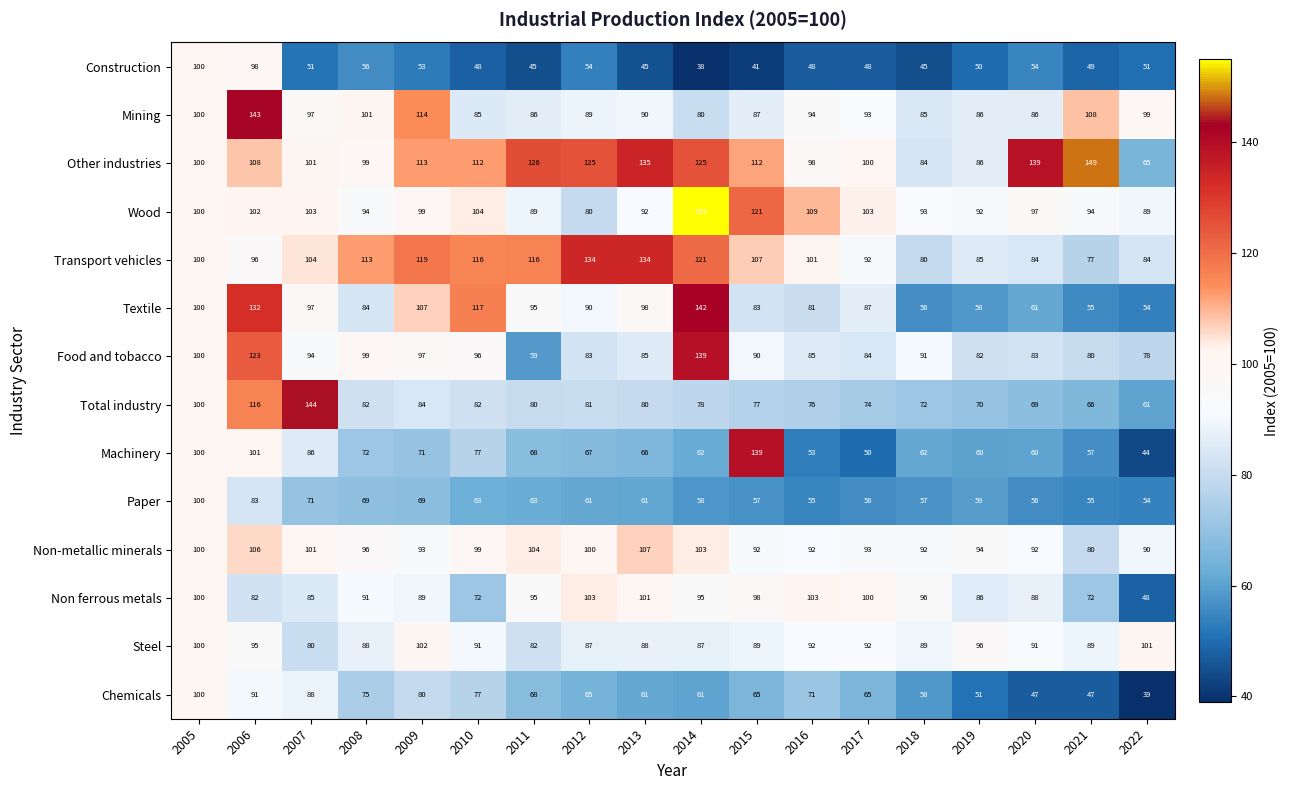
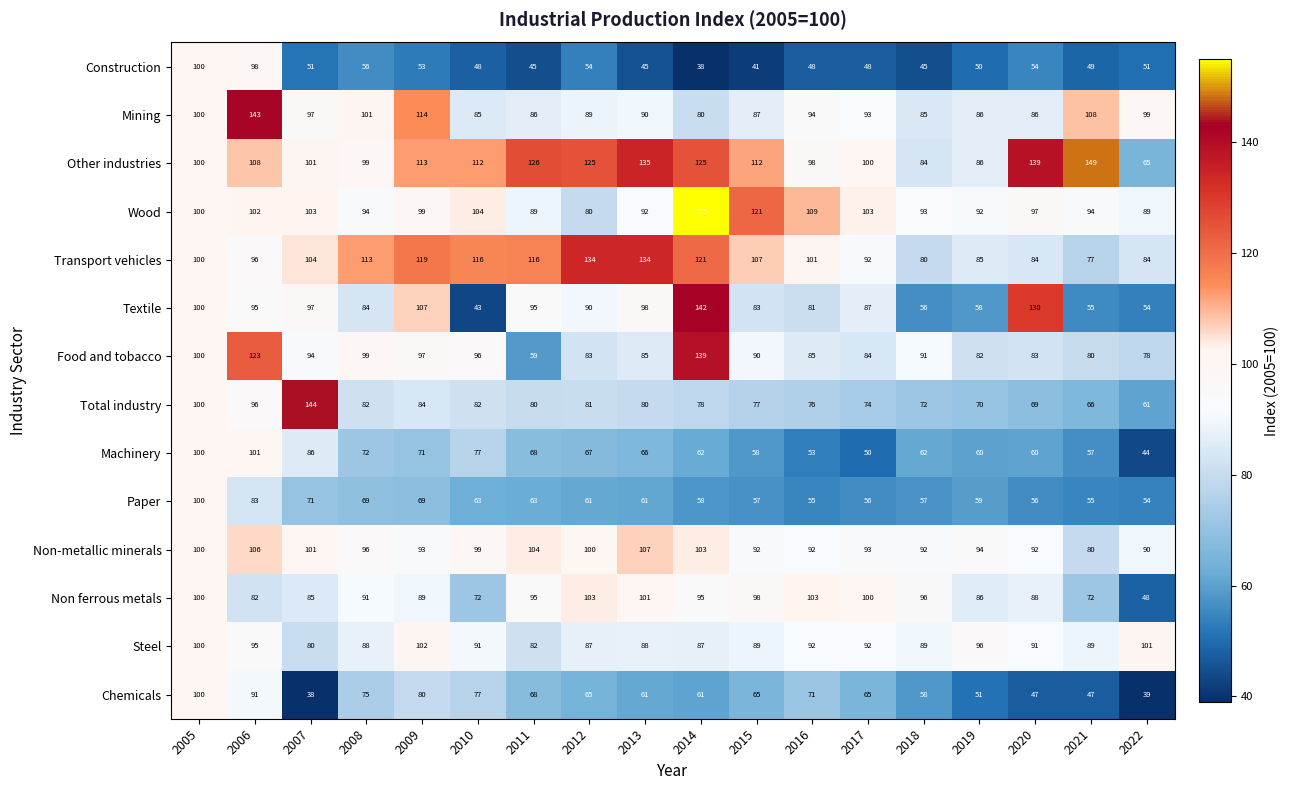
  {
    "Textile": {
      "2005": 100,
-     "2006": 132,
+     "2006": 95,
      "2007": 97,
      "2008": 84,
      "2009": 107,
-     "2010": 117,
+     "2010": 43,
      "2011": 95,
      "2012": 90,
      "2013": 98,
      "2014": 142,
      "2015": 83,
      "2016": 81,
      "2017": 87,
      "2018": 56,
      "2019": 58,
-     "2020": 61,
+     "2020": 130,
      "2021": 55,
      "2022": 54
    },
    "Total industry": {
      "2005": 100,
-     "2006": 116,
+     "2006": 96,
      "2007": 144,
      "2008": 82,
      "2009": 84,
      "2010": 82,
      "2011": 80,
      "2012": 81,
      "2013": 80,
      "2014": 78,
      "2015": 77,
      "2016": 76,
      "2017": 74,
      "2018": 72,
      "2019": 70,
      "2020": 69,
      "2021": 66,
      "2022": 61
    },
    "Machinery": {
      "2005": 100,
      "2006": 101,
      "2007": 86,
      "2008": 72,
      "2009": 71,
      "2010": 77,
      "2011": 68,
      "2012": 67,
      "2013": 66,
      "2014": 62,
-     "2015": 139,
+     "2015": 58,
      "2016": 53,
      "2017": 50,
      "2018": 62,
      "2019": 60,
      "2020": 60,
      "2021": 57,
      "2022": 44
    },
    "Chemicals": {
      "2005": 100,
      "2006": 91,
-     "2007": 88,
+     "2007": 38,
      "2008": 75,
      "2009": 80,
      "2010": 77,
      "2011": 68,
      "2012": 65,
      "2013": 61,
      "2014": 61,
      "2015": 65,
      "2016": 71,
      "2017": 65,
      "2018": 58,
      "2019": 51,
      "2020": 47,
      "2021": 47,
      "2022": 39
    }
  }
